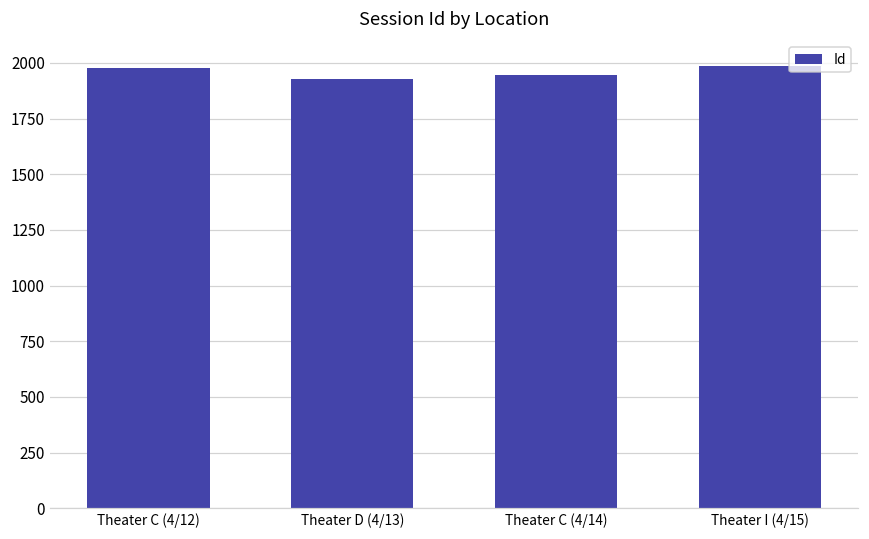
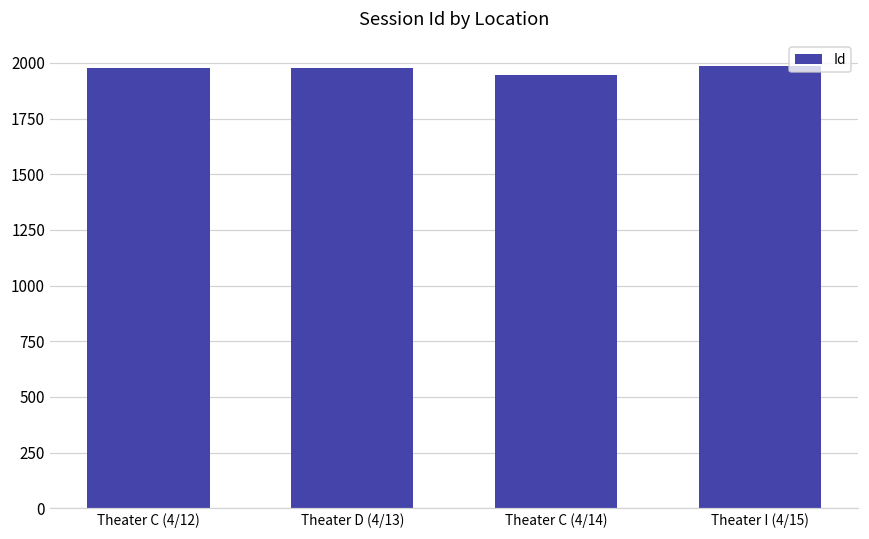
  {
    "Theater C (4/12)": 1980,
-   "Theater D (4/13)": 1930,
+   "Theater D (4/13)": 1980,
    "Theater C (4/14)": 1950,
    "Theater I (4/15)": 1980
  }
